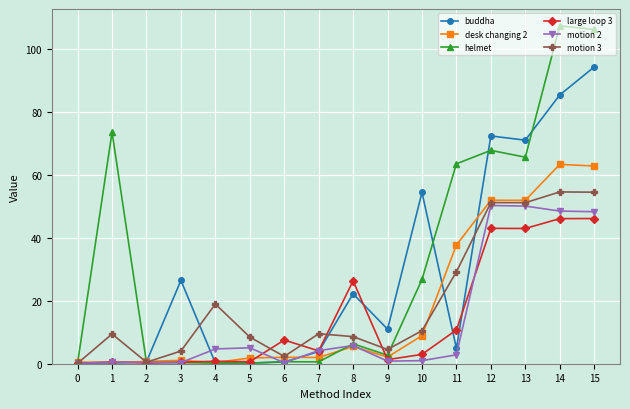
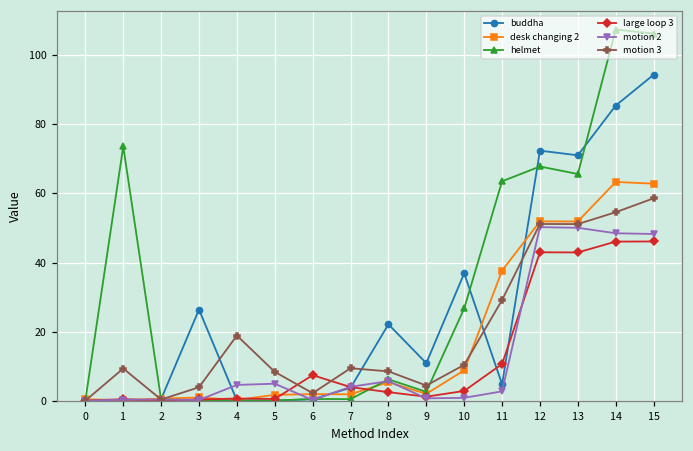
  {
    "buddha": {
      "3": 26,
      "8": 22,
      "9": 11,
-     "10": 54,
+     "10": 37,
      "11": 5,
      "12": 72,
      "13": 71,
      "14": 85,
      "15": 94
    },
    "desk changing 2": {
      "5": 2,
      "7": 2,
      "10": 9,
      "11": 38,
      "14": 63,
      "15": 63
    },
    "helmet": {
      "1": 73,
      "7": 1,
      "10": 27,
      "11": 63,
      "12": 68,
      "13": 66
    },
    "large loop 3": {
      "6": 8,
-     "8": 26,
+     "8": 3,
      "10": 3,
      "11": 11,
      "12": 43,
      "13": 43,
      "14": 46,
      "15": 46
    },
    "motion 2": {
      "4": 5,
      "5": 5,
      "10": 1,
      "11": 3,
      "12": 50,
      "13": 50,
      "14": 48,
      "15": 48
    },
    "motion 3": {
      "1": 9,
      "3": 4,
      "4": 19,
      "5": 8,
      "7": 10,
      "8": 9,
      "9": 5,
      "10": 10,
      "11": 29,
      "14": 55,
-     "15": 54
+     "15": 59
    }
  }
